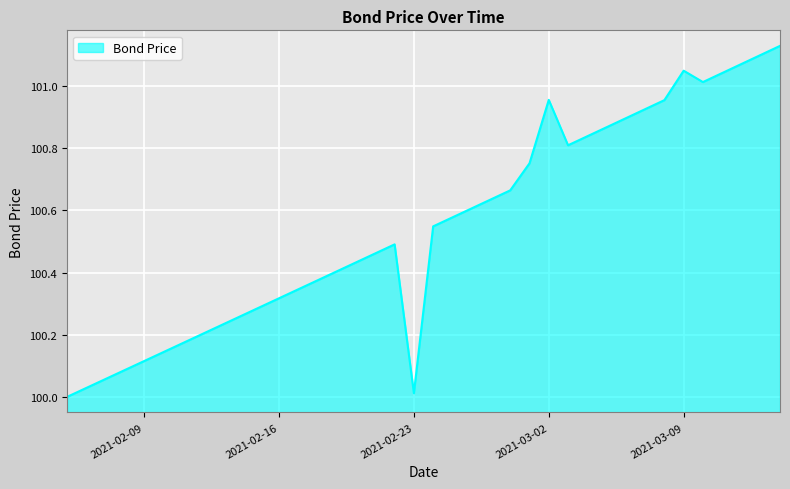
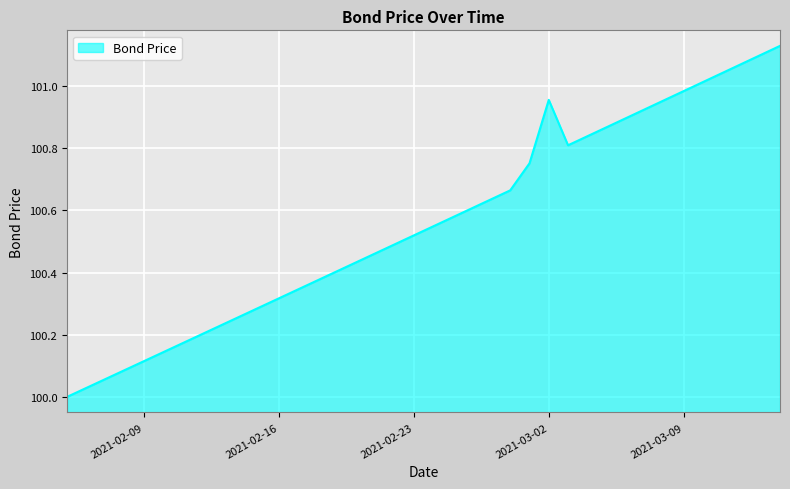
  {
    "2021-02-09": 100.12,
    "2021-02-16": 100.32,
-   "2021-02-23": 100.01,
+   "2021-02-23": 100.52,
    "2021-03-02": 100.96,
-   "2021-03-09": 101.05
+   "2021-03-09": 100.98
  }
